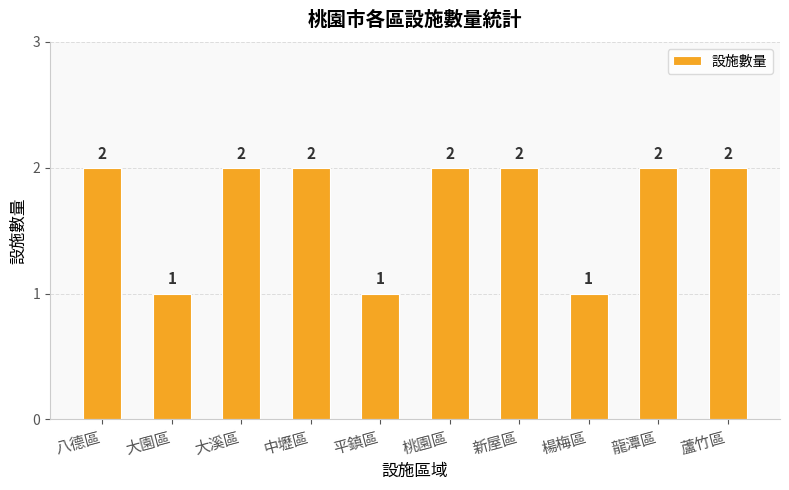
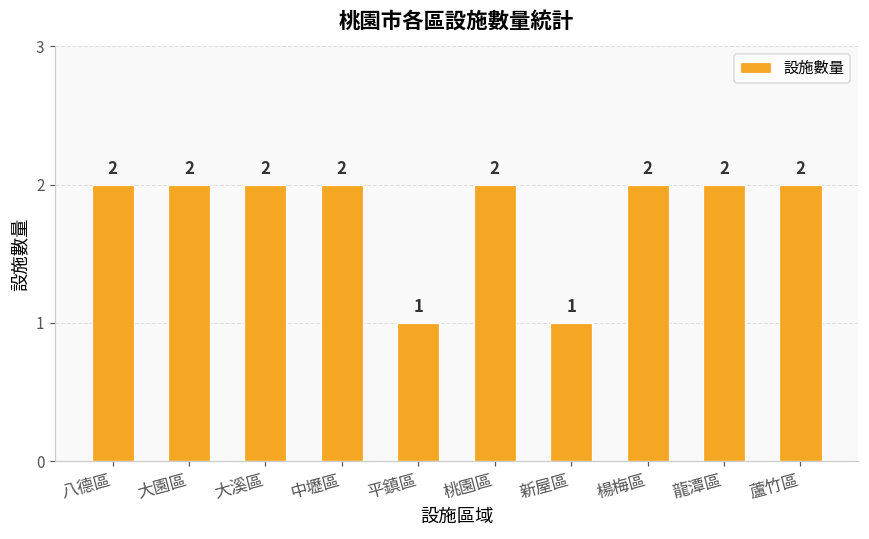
  {
    "八德區": 2,
-   "大園區": 1,
+   "大園區": 2,
    "大溪區": 2,
    "中壢區": 2,
    "平鎮區": 1,
    "桃園區": 2,
-   "新屋區": 2,
-   "楊梅區": 1,
+   "新屋區": 1,
+   "楊梅區": 2,
    "龍潭區": 2,
    "蘆竹區": 2
  }
